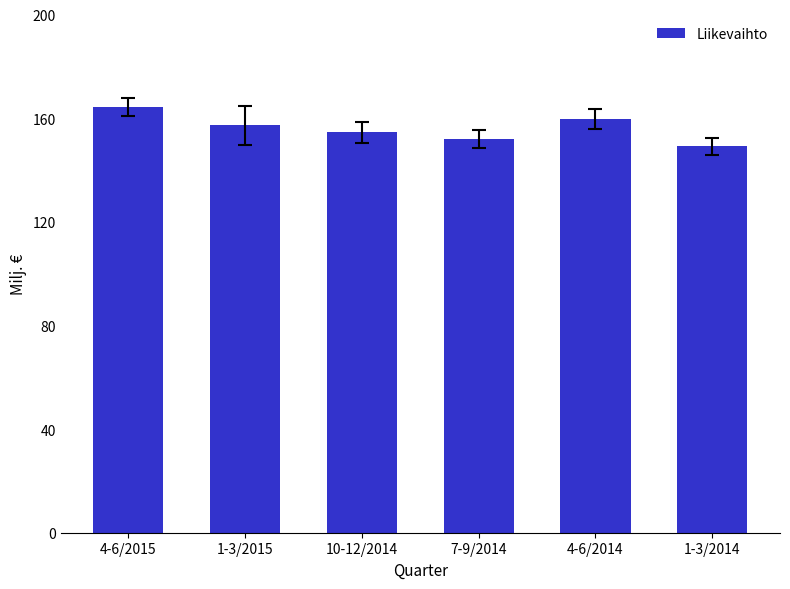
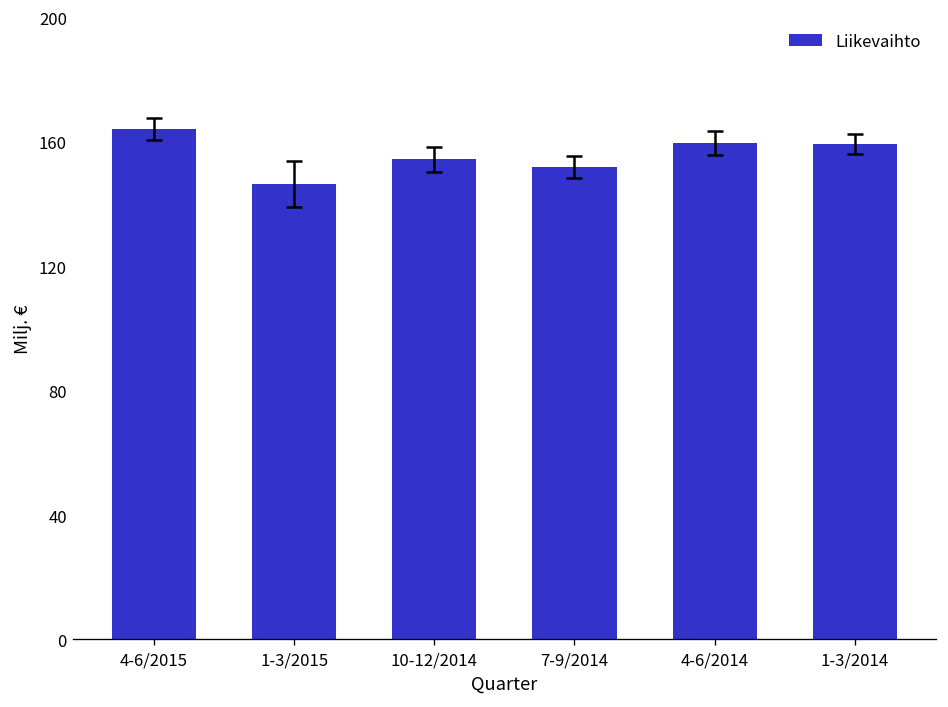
  {
    "Liikevaihto": {
      "4-6/2015": 164,
-     "1-3/2015": 157,
+     "1-3/2015": 147,
      "10-12/2014": 154,
      "7-9/2014": 152,
      "4-6/2014": 160,
-     "1-3/2014": 149
+     "1-3/2014": 159
    }
  }
